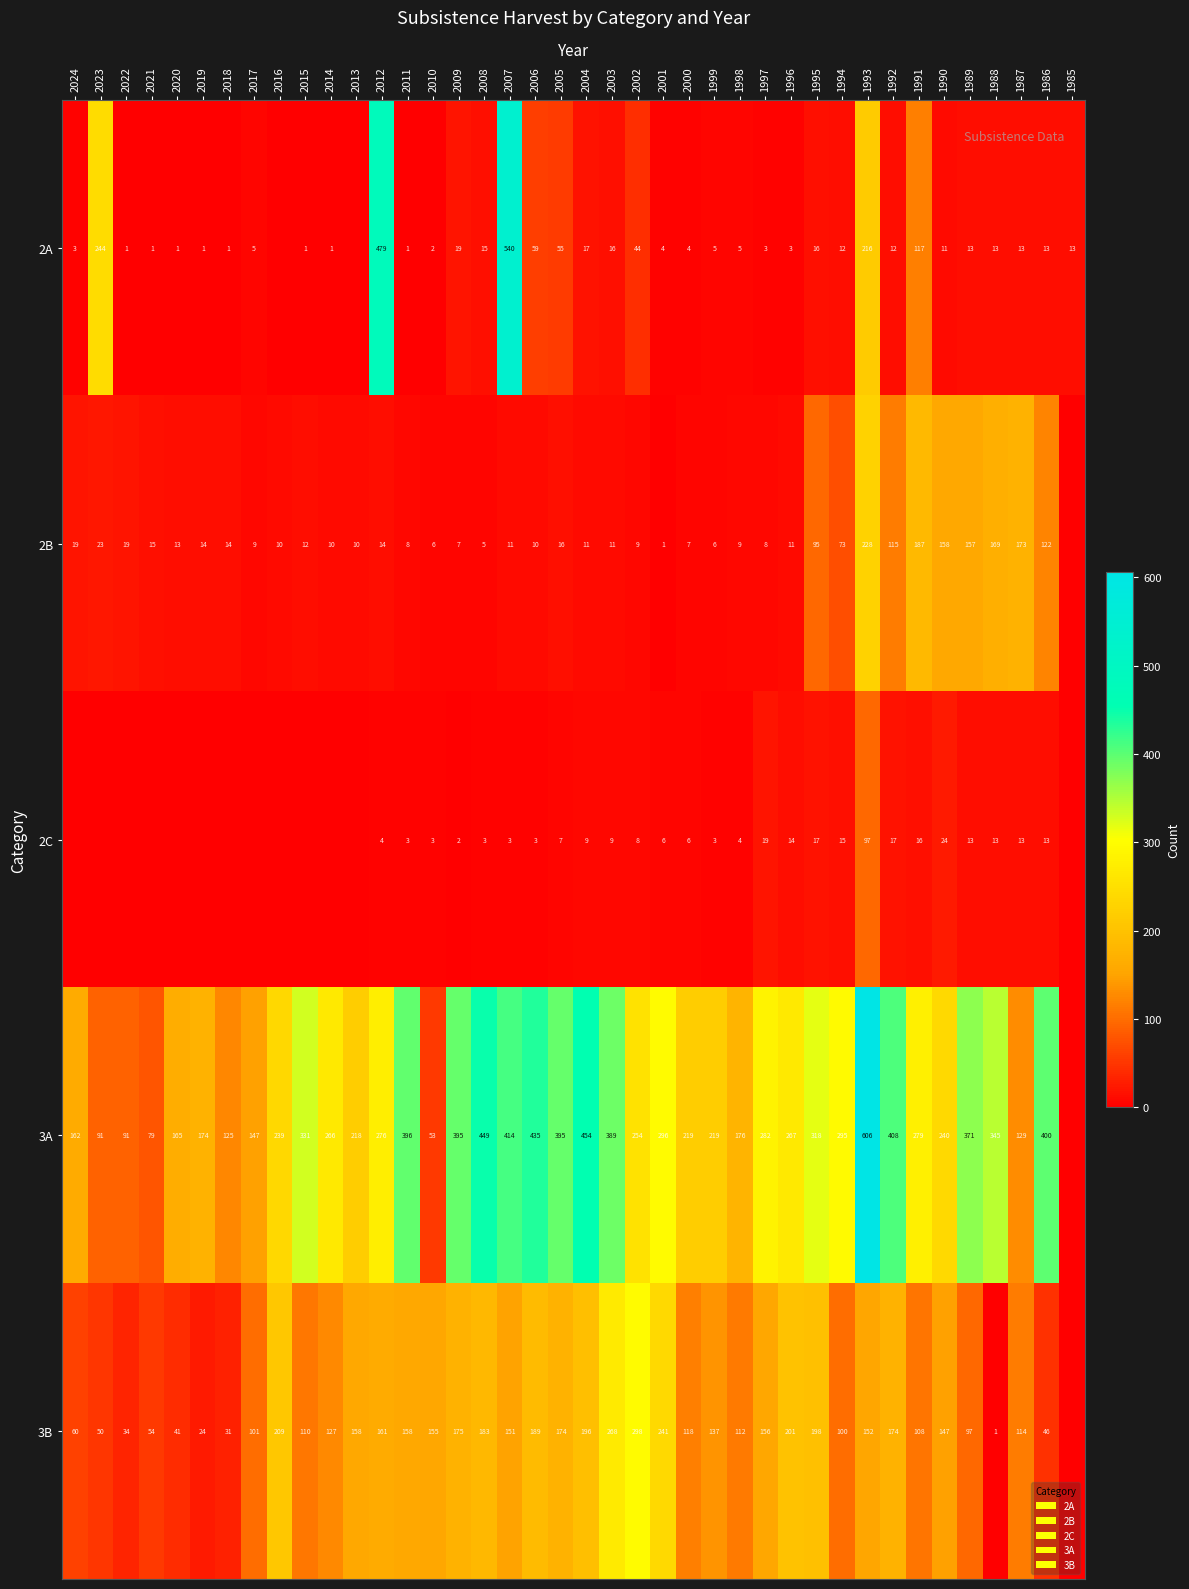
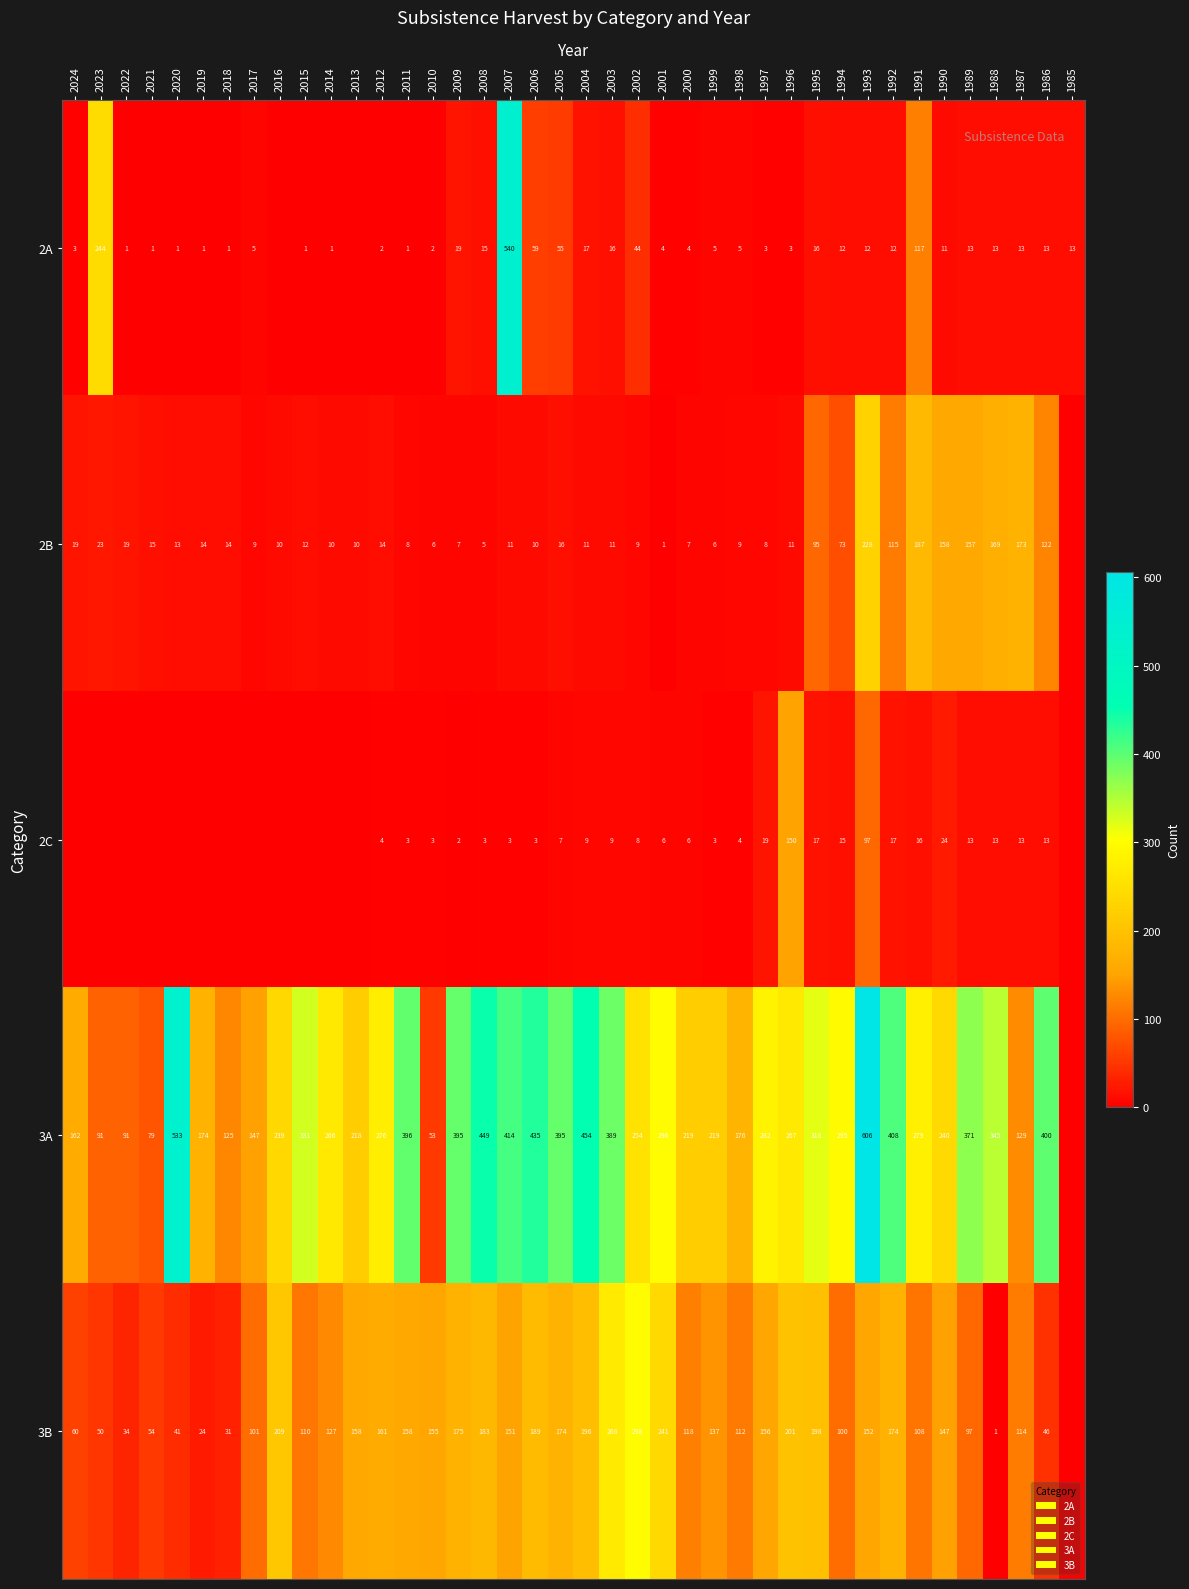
  {
    "2A": {
      "2024": 3,
      "2023": 244,
      "2022": 1,
      "2021": 1,
      "2020": 1,
      "2019": 1,
      "2018": 1,
      "2017": 5,
      "2015": 1,
      "2014": 1,
-     "2012": 479,
+     "2012": 2,
      "2011": 1,
      "2010": 2,
      "2009": 19,
      "2008": 15,
      "2007": 540,
      "2006": 59,
      "2005": 55,
      "2004": 17,
      "2003": 16,
      "2002": 44,
      "2001": 4,
      "2000": 4,
      "1999": 5,
      "1998": 5,
      "1997": 3,
      "1996": 3,
      "1995": 16,
      "1994": 12,
-     "1993": 216,
+     "1993": 12,
      "1992": 12,
      "1991": 117,
      "1990": 11,
      "1989": 13,
      "1988": 13,
      "1986": 13,
      "1985": 13
    },
    "2B": {
      "2024": 19,
      "2023": 23,
      "2022": 19,
      "2021": 15,
      "2020": 13,
      "2019": 14,
      "2018": 14,
      "2017": 9,
      "2016": 10,
      "2015": 12,
      "2014": 10,
      "2013": 10,
      "2012": 14,
      "2011": 8,
      "2010": 6,
      "2009": 7,
      "2008": 5,
      "2007": 11,
      "2006": 10,
      "2005": 16,
      "2004": 11,
      "2003": 11,
      "2002": 9,
      "2001": 1,
      "2000": 7,
      "1999": 6,
      "1998": 9,
      "1997": 8,
      "1996": 11,
      "1995": 95,
      "1994": 73,
      "1993": 228,
      "1992": 115,
      "1991": 187,
      "1990": 158,
      "1989": 157,
      "1988": 169,
      "1987": 173,
      "1986": 122
    },
    "2C": {
      "2012": 4,
      "2011": 3,
      "2010": 3,
      "2009": 2,
      "2008": 3,
      "2007": 3,
      "2006": 3,
      "2005": 7,
      "2004": 9,
      "2003": 9,
      "2002": 8,
      "2001": 6,
      "2000": 6,
      "1999": 3,
      "1998": 4,
      "1997": 19,
-     "1996": 14,
+     "1996": 150,
      "1995": 17,
      "1994": 15,
      "1993": 97,
      "1992": 17,
      "1991": 16,
      "1990": 24,
      "1989": 13,
      "1988": 13,
      "1987": 13,
      "1986": 13
    },
    "3A": {
      "2024": 162,
      "2023": 91,
      "2022": 91,
      "2021": 79,
-     "2020": 165,
+     "2020": 533,
      "2019": 174,
      "2018": 125,
      "2017": 147,
      "2016": 239,
      "2015": 331,
      "2014": 266,
      "2013": 218,
      "2012": 276,
      "2011": 396,
      "2010": 53,
      "2009": 395,
      "2008": 449,
      "2007": 414,
      "2006": 435,
      "2005": 395,
      "2004": 454,
      "2003": 389,
      "2002": 254,
      "2001": 296,
      "2000": 219,
      "1999": 219,
      "1998": 176,
      "1997": 282,
      "1996": 267,
      "1995": 318,
      "1994": 295,
      "1993": 606,
      "1992": 408,
      "1991": 279,
      "1990": 240,
      "1989": 371,
      "1988": 345,
      "1987": 129,
      "1986": 400
    },
    "3B": {
      "2024": 60,
      "2023": 50,
      "2022": 34,
      "2021": 54,
      "2020": 41,
      "2019": 24,
      "2018": 31,
      "2017": 101,
      "2016": 209,
      "2015": 110,
      "2014": 127,
      "2013": 158,
      "2012": 161,
      "2011": 158,
      "2010": 155,
      "2009": 175,
      "2008": 183,
      "2007": 151,
      "2006": 189,
      "2005": 174,
      "2004": 196,
      "2003": 268,
      "2002": 298,
      "2001": 241,
      "2000": 118,
      "1999": 137,
      "1998": 112,
      "1997": 156,
      "1996": 201,
      "1995": 198,
      "1994": 100,
      "1993": 152,
      "1992": 174,
      "1991": 108,
      "1990": 147,
      "1989": 97,
      "1988": 1,
      "1987": 114,
      "1986": 46
    }
  }
